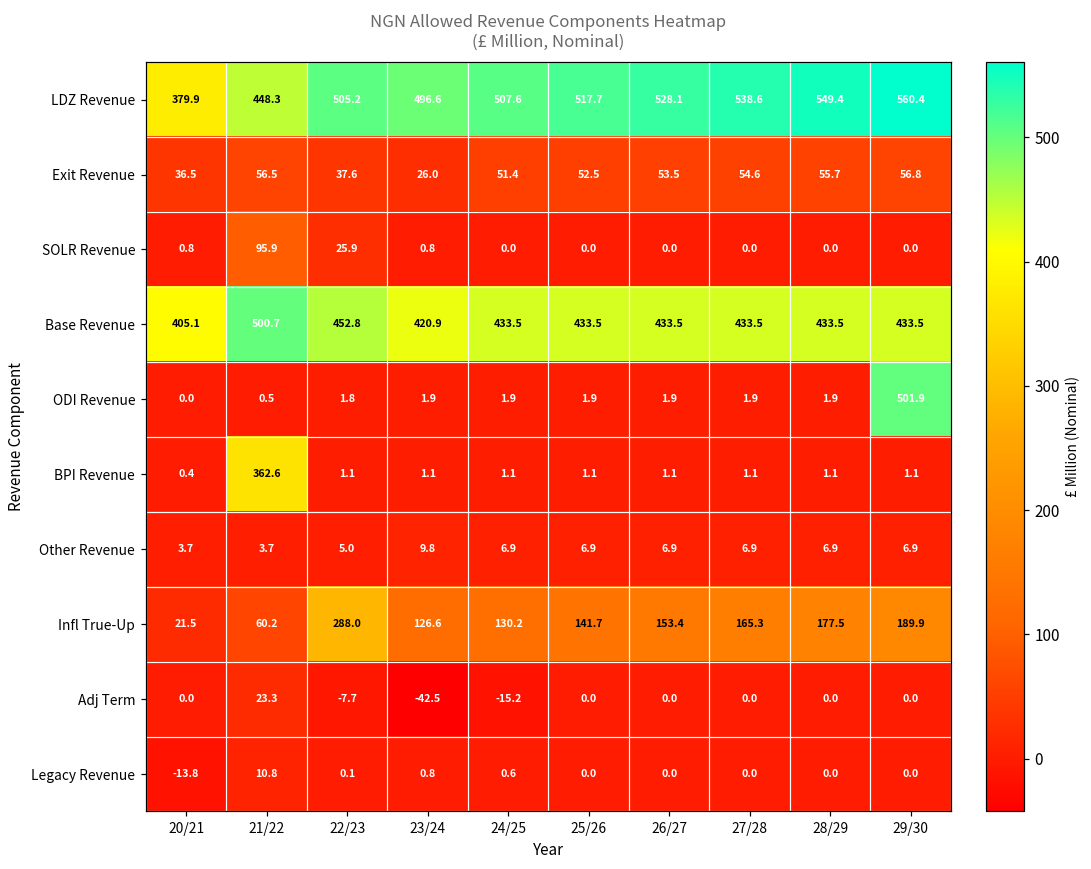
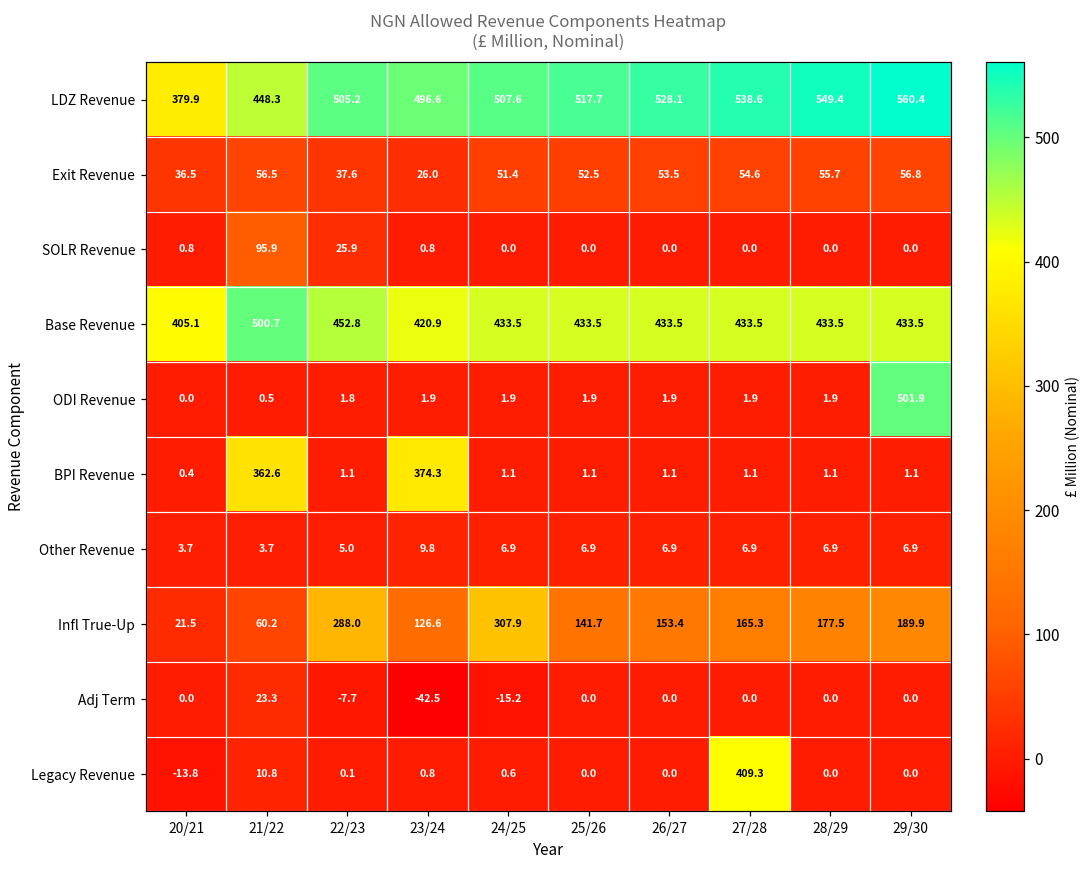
  {
    "LDZ Revenue": {
      "20/21": 379.9,
      "21/22": 448.3,
      "22/23": 505.2,
      "23/24": 496.6,
      "24/25": 507.6,
      "25/26": 517.7,
      "26/27": 528.1,
      "27/28": 538.6,
      "28/29": 549.4,
      "29/30": 560.4
    },
    "Exit Revenue": {
      "20/21": 36.5,
      "21/22": 56.5,
      "22/23": 37.6,
      "23/24": 26.0,
      "24/25": 51.4,
      "25/26": 52.5,
      "26/27": 53.5,
      "27/28": 54.6,
      "28/29": 55.7,
      "29/30": 56.8
    },
    "SOLR Revenue": {
      "20/21": 0.8,
      "21/22": 95.9,
      "22/23": 25.9,
      "23/24": 0.8,
      "24/25": 0.0,
      "25/26": 0.0,
      "26/27": 0.0,
      "27/28": 0.0,
      "28/29": 0.0,
      "29/30": 0.0
    },
    "Base Revenue": {
      "20/21": 405.1,
      "21/22": 500.7,
      "22/23": 452.8,
      "23/24": 420.9,
      "24/25": 433.5,
      "25/26": 433.5,
      "26/27": 433.5,
      "27/28": 433.5,
      "28/29": 433.5,
      "29/30": 433.5
    },
    "ODI Revenue": {
      "20/21": 0.0,
      "21/22": 0.5,
      "22/23": 1.8,
      "23/24": 1.9,
      "24/25": 1.9,
      "25/26": 1.9,
      "26/27": 1.9,
      "27/28": 1.9,
      "28/29": 1.9,
      "29/30": 501.9
    },
    "BPI Revenue": {
      "20/21": 0.4,
      "21/22": 362.6,
      "22/23": 1.1,
-     "23/24": 1.1,
+     "23/24": 374.3,
      "24/25": 1.1,
      "25/26": 1.1,
      "26/27": 1.1,
      "27/28": 1.1,
      "28/29": 1.1,
      "29/30": 1.1
    },
    "Other Revenue": {
      "20/21": 3.7,
      "21/22": 3.7,
      "22/23": 5.0,
      "23/24": 9.8,
      "24/25": 6.9,
      "25/26": 6.9,
      "26/27": 6.9,
      "27/28": 6.9,
      "28/29": 6.9,
      "29/30": 6.9
    },
    "Infl True-Up": {
      "20/21": 21.5,
      "21/22": 60.2,
      "22/23": 288.0,
      "23/24": 126.6,
-     "24/25": 130.2,
+     "24/25": 307.9,
      "25/26": 141.7,
      "26/27": 153.4,
      "27/28": 165.3,
      "28/29": 177.5,
      "29/30": 189.9
    },
    "Adj Term": {
      "20/21": 0.0,
      "21/22": 23.3,
      "22/23": -7.7,
      "23/24": -42.5,
      "24/25": -15.2,
      "25/26": 0.0,
      "26/27": 0.0,
      "27/28": 0.0,
      "28/29": 0.0,
      "29/30": 0.0
    },
    "Legacy Revenue": {
      "20/21": -13.8,
      "21/22": 10.8,
      "22/23": 0.1,
      "23/24": 0.8,
      "24/25": 0.6,
      "25/26": 0.0,
      "26/27": 0.0,
-     "27/28": 0.0,
+     "27/28": 409.3,
      "28/29": 0.0,
      "29/30": 0.0
    }
  }
